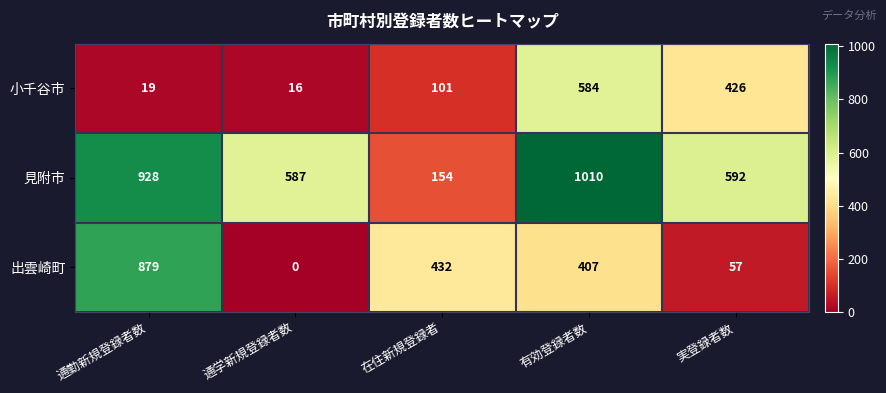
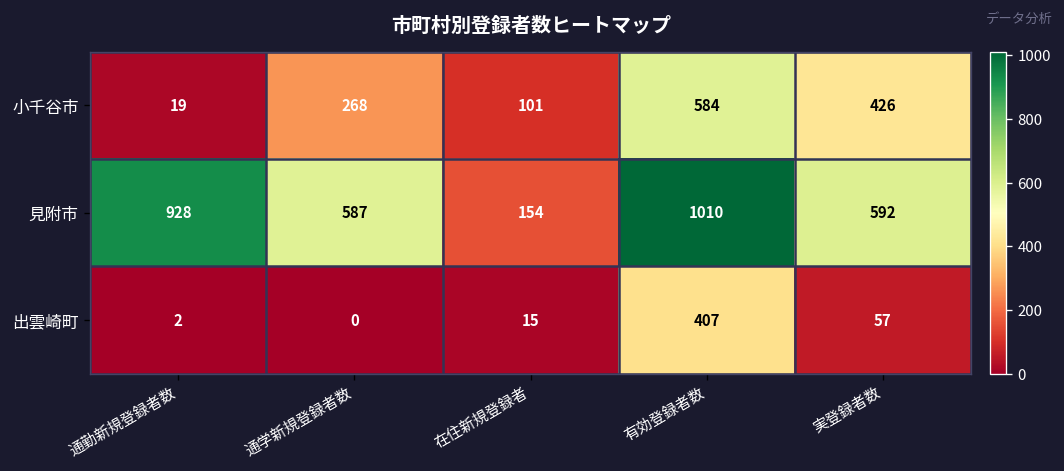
  {
    "小千谷市": {
      "通勤新規登録者数": 19,
-     "通学新規登録者数": 16,
+     "通学新規登録者数": 268,
      "在住新規登録者": 101,
      "有効登録者数": 584,
      "実登録者数": 426
    },
    "見附市": {
      "通勤新規登録者数": 928,
      "通学新規登録者数": 587,
      "在住新規登録者": 154,
      "有効登録者数": 1010,
      "実登録者数": 592
    },
    "出雲崎町": {
-     "通勤新規登録者数": 879,
+     "通勤新規登録者数": 2,
      "通学新規登録者数": 0,
-     "在住新規登録者": 432,
+     "在住新規登録者": 15,
      "有効登録者数": 407,
      "実登録者数": 57
    }
  }
